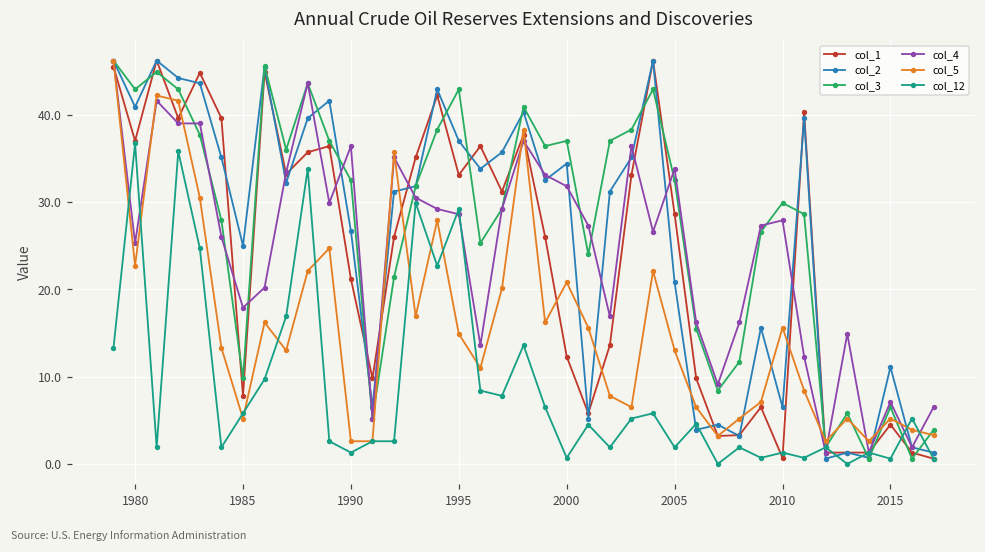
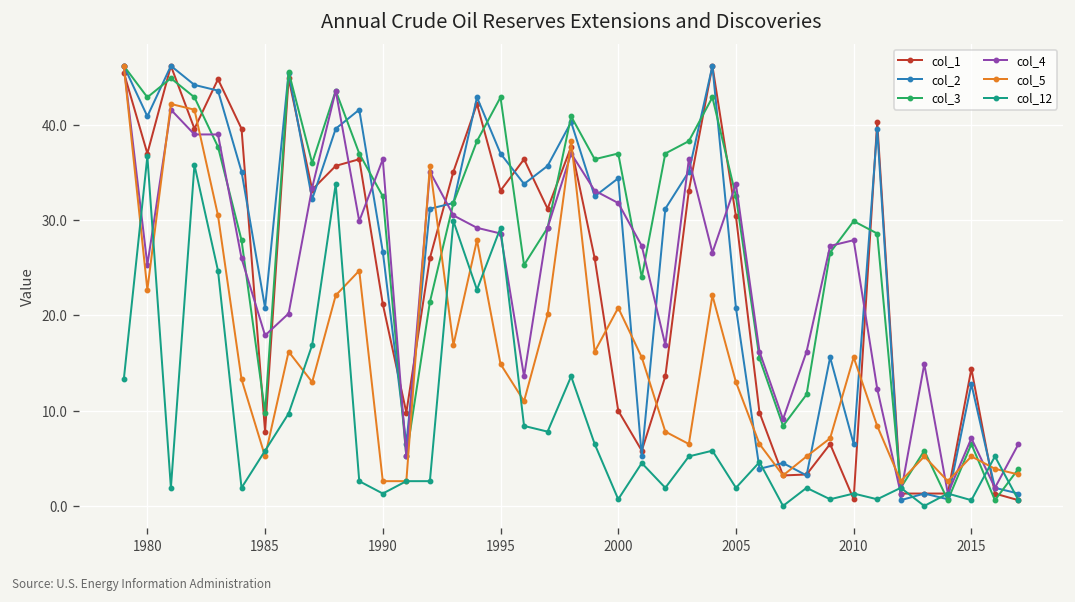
  {
    "col_1": {
      "1985": 8,
      "1990": 21,
      "1995": 33,
-     "2000": 12,
-     "2005": 29,
+     "2000": 10,
+     "2005": 30,
      "2010": 1,
-     "2015": 5
+     "2015": 14
    },
    "col_2": {
      "1980": 41,
-     "1985": 25,
+     "1985": 21,
      "1990": 27,
      "1995": 37,
      "2000": 34,
      "2005": 21,
      "2010": 7,
-     "2015": 11
+     "2015": 13
    },
    "col_4": {
      "1980": 25,
      "1985": 18,
      "1990": 36,
      "1995": 29,
      "2000": 32,
      "2005": 34,
      "2010": 28,
      "2015": 7
    },
    "col_5": {
      "1980": 23,
      "1985": 5,
      "1990": 3,
      "1995": 15,
      "2000": 21,
      "2005": 13,
      "2010": 16,
      "2015": 5
    }
  }
